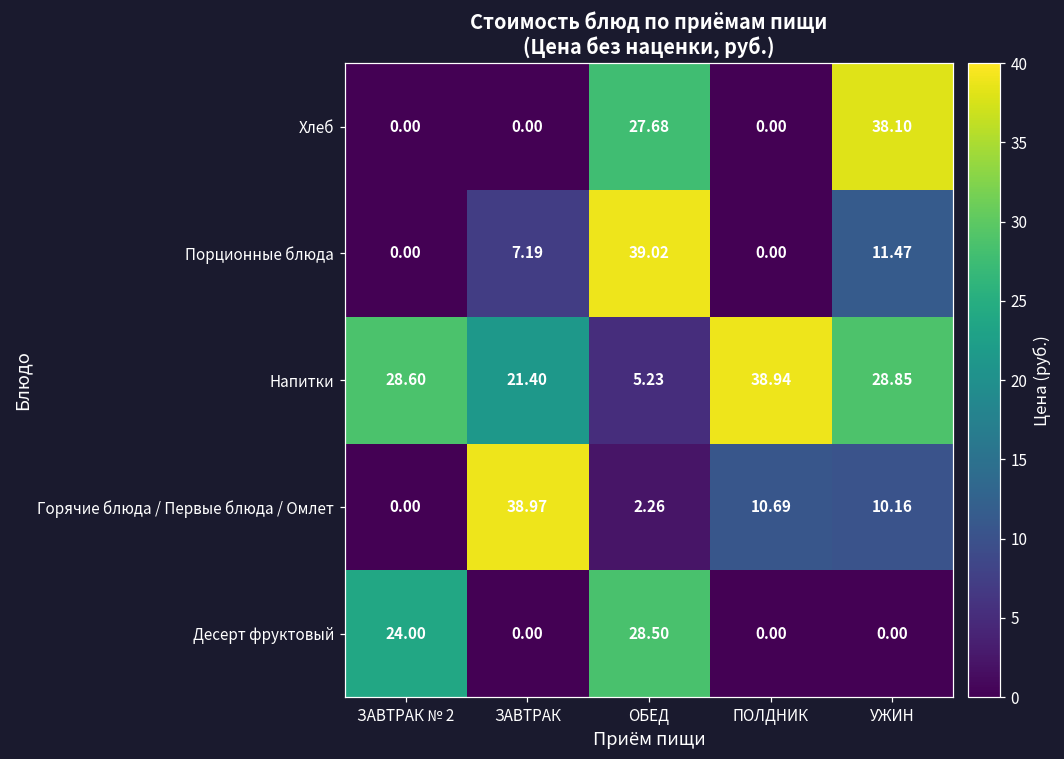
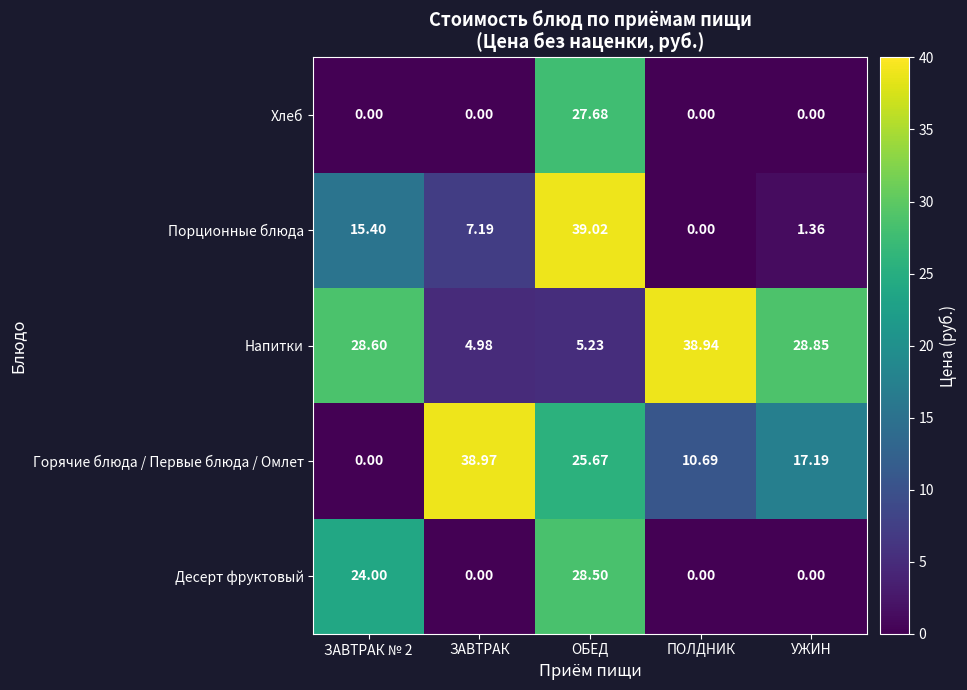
  {
    "Хлеб": {
      "ЗАВТРАК № 2": 0.00,
      "ЗАВТРАК": 0.00,
      "ОБЕД": 27.68,
      "ПОЛДНИК": 0.00,
-     "УЖИН": 38.10
+     "УЖИН": 0.00
    },
    "Порционные блюда": {
-     "ЗАВТРАК № 2": 0.00,
+     "ЗАВТРАК № 2": 15.40,
      "ЗАВТРАК": 7.19,
      "ОБЕД": 39.02,
      "ПОЛДНИК": 0.00,
-     "УЖИН": 11.47
+     "УЖИН": 1.36
    },
    "Напитки": {
      "ЗАВТРАК № 2": 28.60,
-     "ЗАВТРАК": 21.40,
+     "ЗАВТРАК": 4.98,
      "ОБЕД": 5.23,
      "ПОЛДНИК": 38.94,
      "УЖИН": 28.85
    },
    "Горячие блюда / Первые блюда / Омлет": {
      "ЗАВТРАК № 2": 0.00,
      "ЗАВТРАК": 38.97,
-     "ОБЕД": 2.26,
+     "ОБЕД": 25.67,
      "ПОЛДНИК": 10.69,
-     "УЖИН": 10.16
+     "УЖИН": 17.19
    },
    "Десерт фруктовый": {
      "ЗАВТРАК № 2": 24.00,
      "ЗАВТРАК": 0.00,
      "ОБЕД": 28.50,
      "ПОЛДНИК": 0.00,
      "УЖИН": 0.00
    }
  }
